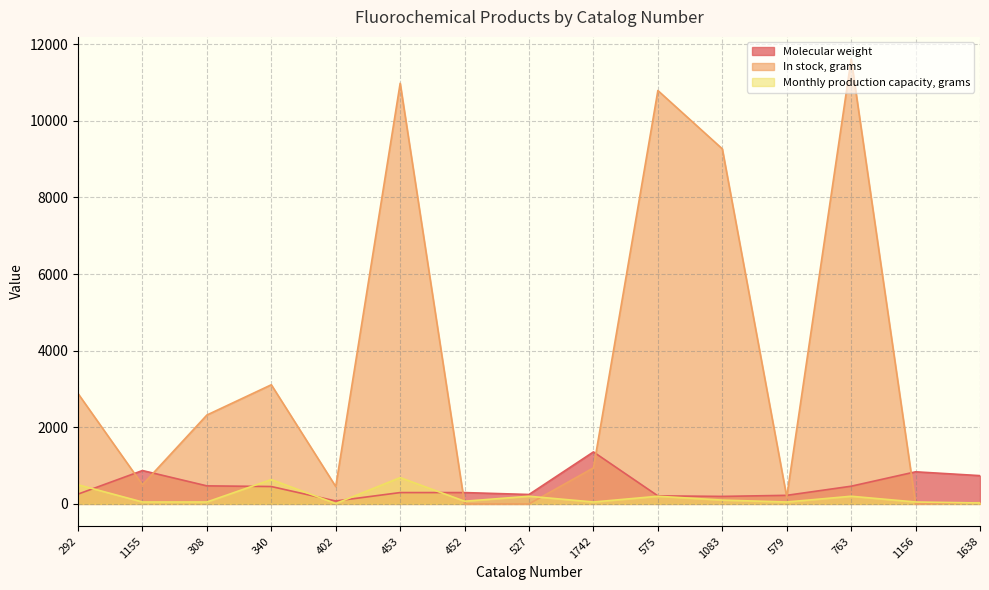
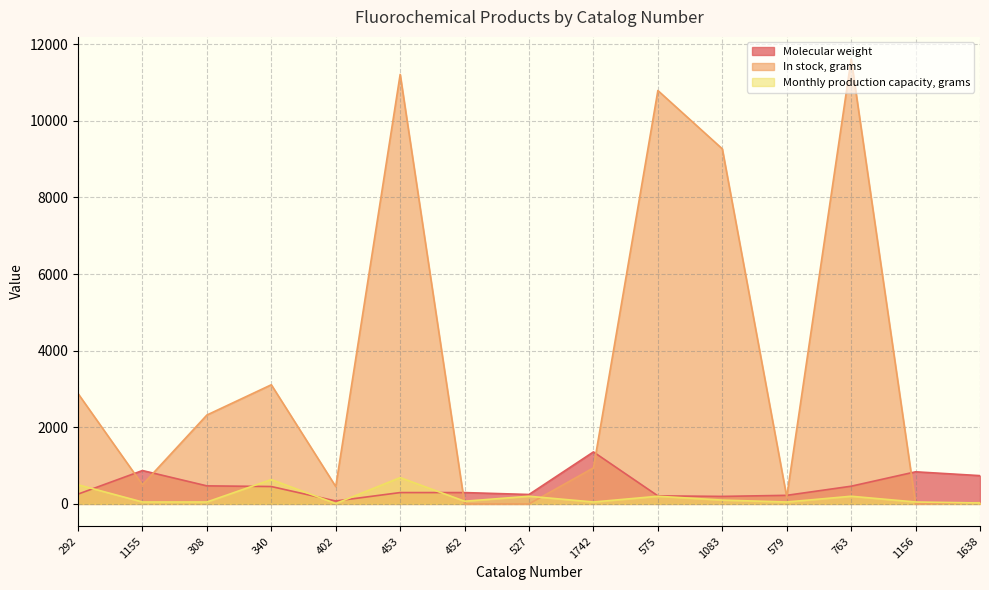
  {
    "Molecular weight": {
      "292": 300,
      "1155": 900,
      "308": 500,
      "340": 500,
      "453": 300,
      "452": 300,
      "1742": 1400,
      "1083": 200,
      "763": 500,
      "1156": 800,
      "1638": 700
    },
    "In stock, grams": {
      "292": 2900,
      "1155": 500,
      "308": 2300,
      "340": 3100,
      "402": 500,
-     "453": 11000,
+     "453": 11200,
      "452": 0,
      "527": 0,
      "1742": 900,
      "575": 10800,
      "1083": 9300
    },
    "Monthly production capacity, grams": {
      "292": 500,
      "1155": 100,
      "308": 100,
      "340": 600,
      "453": 700,
      "452": 100,
      "1742": 100,
      "1083": 100,
      "579": 100,
      "763": 200
    }
  }
